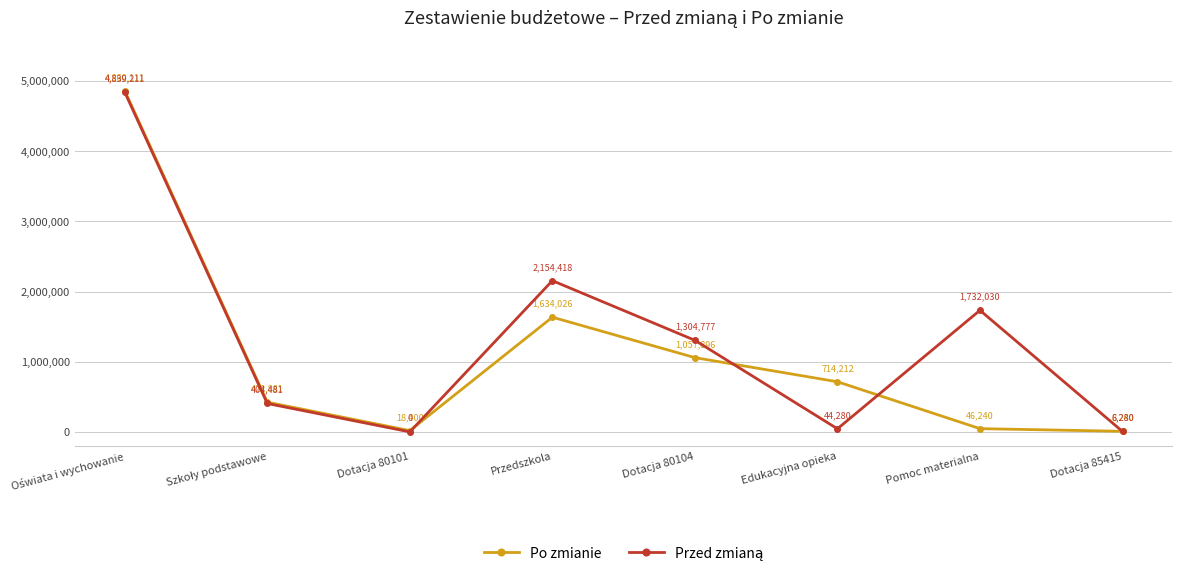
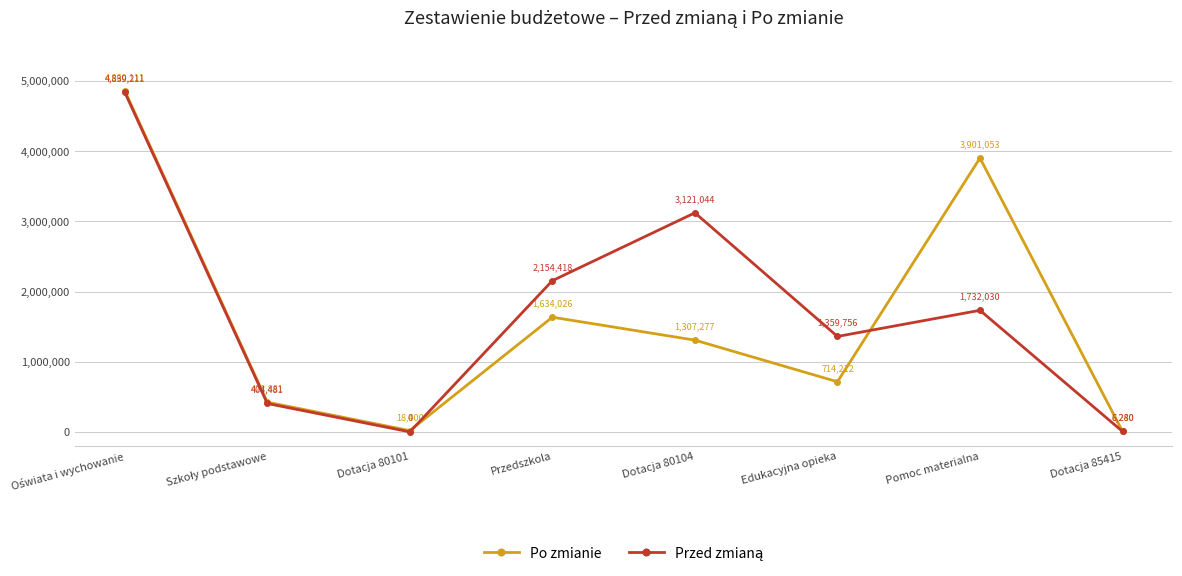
  {
    "Po zmianie": {
      "Przedszkola": "1,634,026",
-     "Dotacja 80104": "1,057,896",
+     "Dotacja 80104": "1,307,277",
      "Edukacyjna opieka": "714,212",
-     "Pomoc materialna": "46,240"
+     "Pomoc materialna": "3,901,053"
    },
    "Przed zmianą": {
      "Przedszkola": "2,154,418",
-     "Dotacja 80104": "1,304,777",
-     "Edukacyjna opieka": "44,280",
+     "Dotacja 80104": "3,121,044",
+     "Edukacyjna opieka": "1,359,756",
      "Pomoc materialna": "1,732,030"
    }
  }
